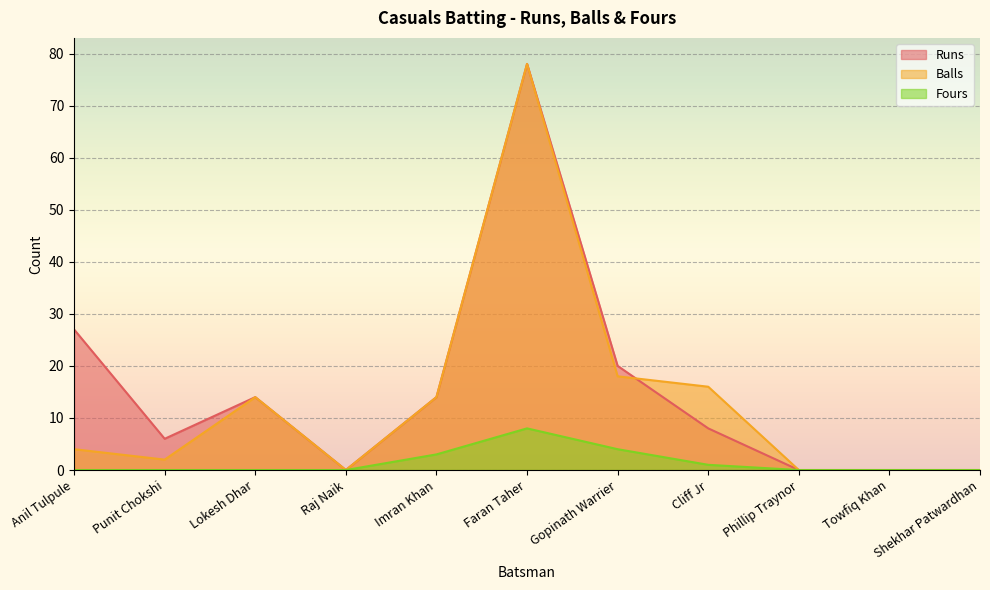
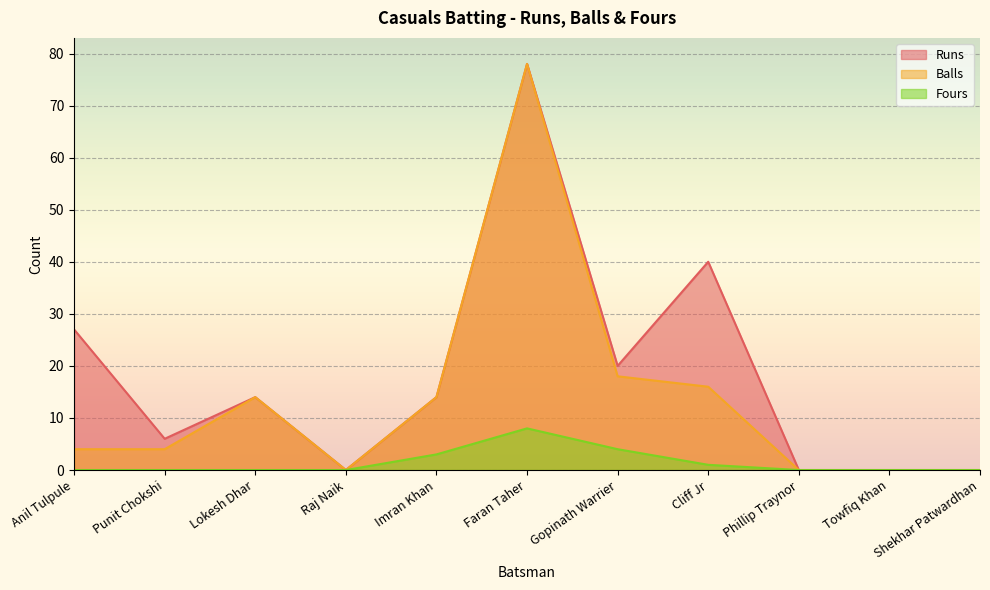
  {
    "Runs": {
      "Anil Tulpule": 27,
      "Punit Chokshi": 6,
      "Gopinath Warrier": 20,
-     "Cliff Jr": 8
+     "Cliff Jr": 40
    },
    "Balls": {
      "Anil Tulpule": 4,
-     "Punit Chokshi": 2,
+     "Punit Chokshi": 4,
      "Gopinath Warrier": 18,
      "Cliff Jr": 16
    },
    "Fours": {
      "Anil Tulpule": 0,
      "Punit Chokshi": 0,
      "Lokesh Dhar": 0,
      "Imran Khan": 3,
      "Faran Taher": 8,
      "Gopinath Warrier": 4,
      "Cliff Jr": 1
    }
  }
